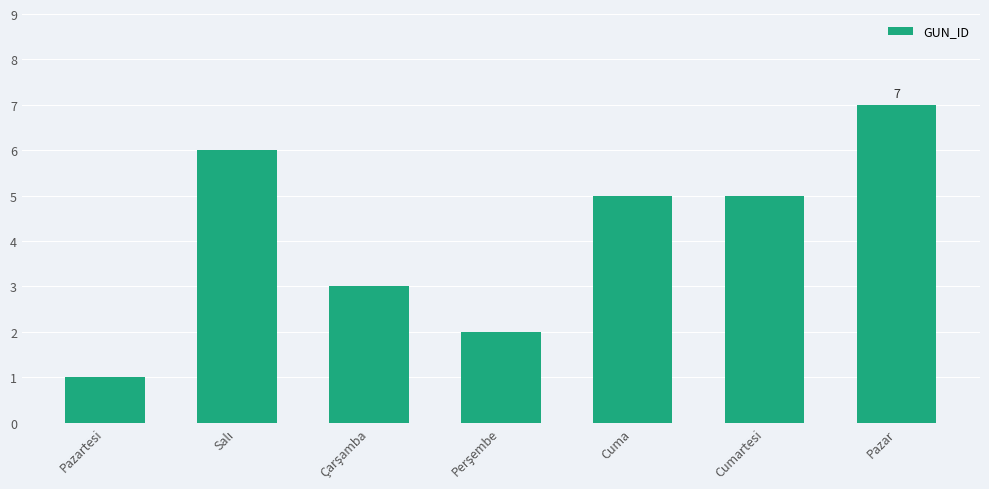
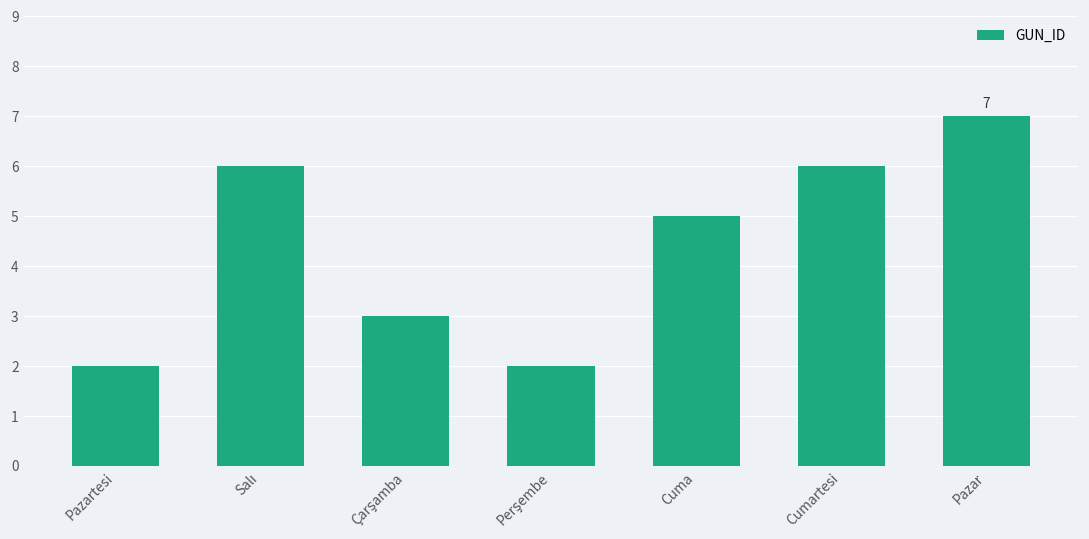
  {
-   "Pazartesi": 1,
+   "Pazartesi": 2,
    "Salı": 6,
    "Çarşamba": 3,
    "Perşembe": 2,
    "Cuma": 5,
-   "Cumartesi": 5
+   "Cumartesi": 6
  }
